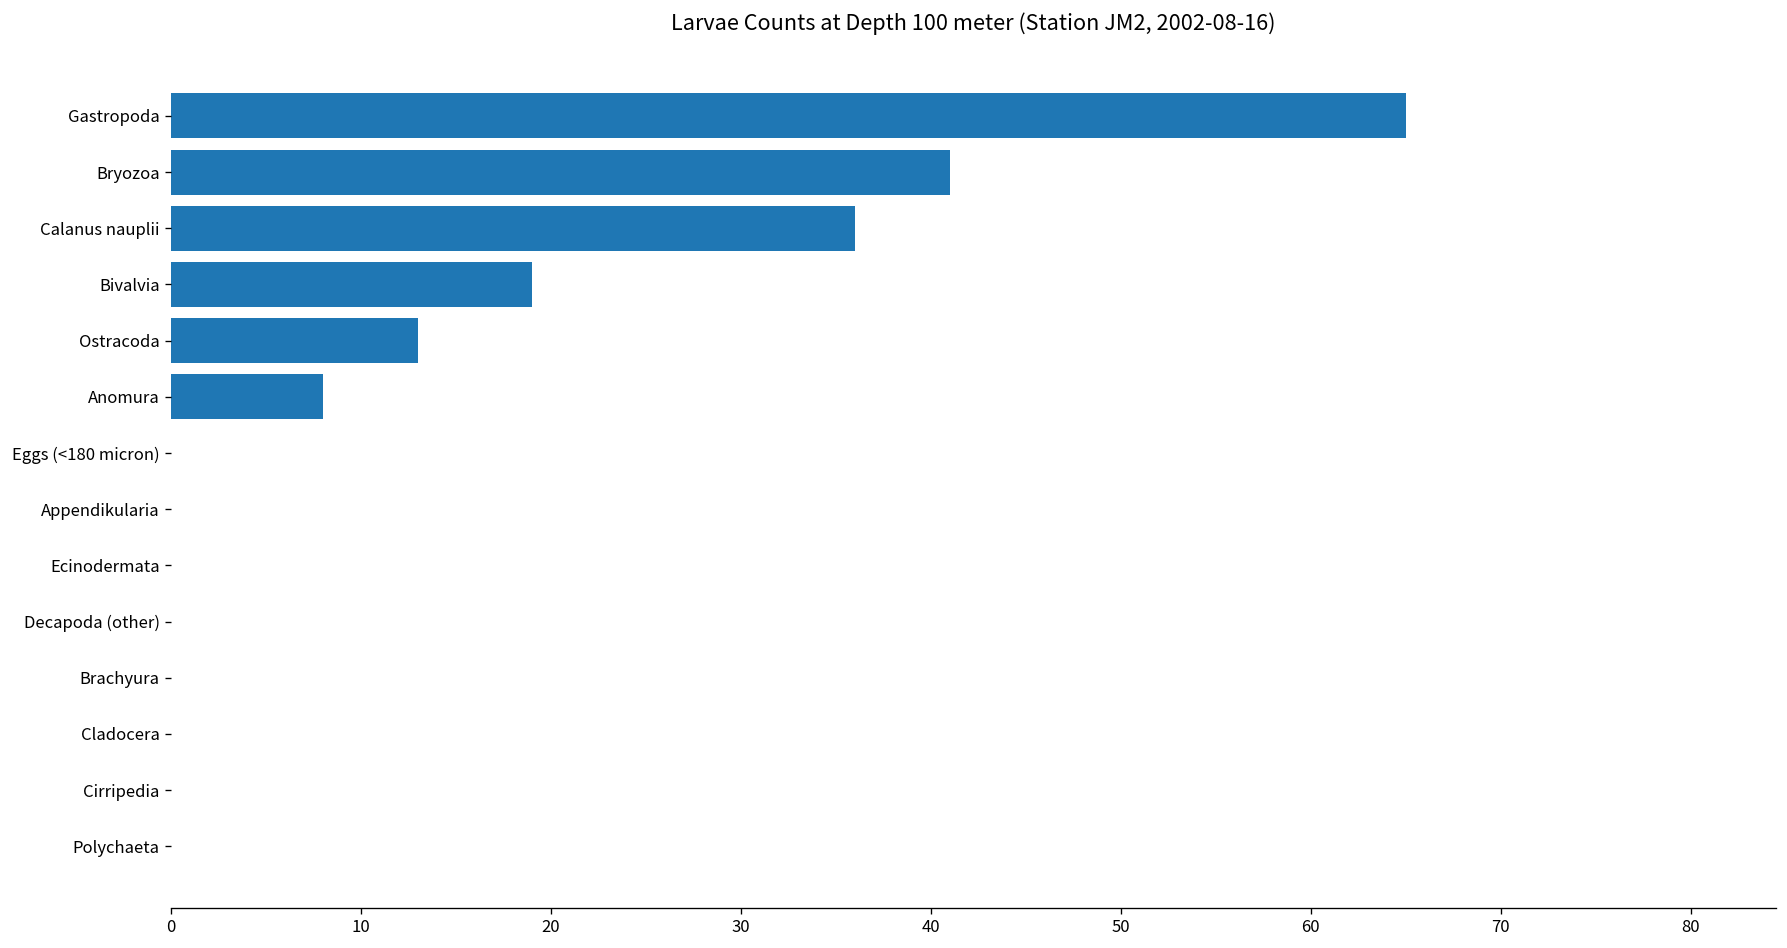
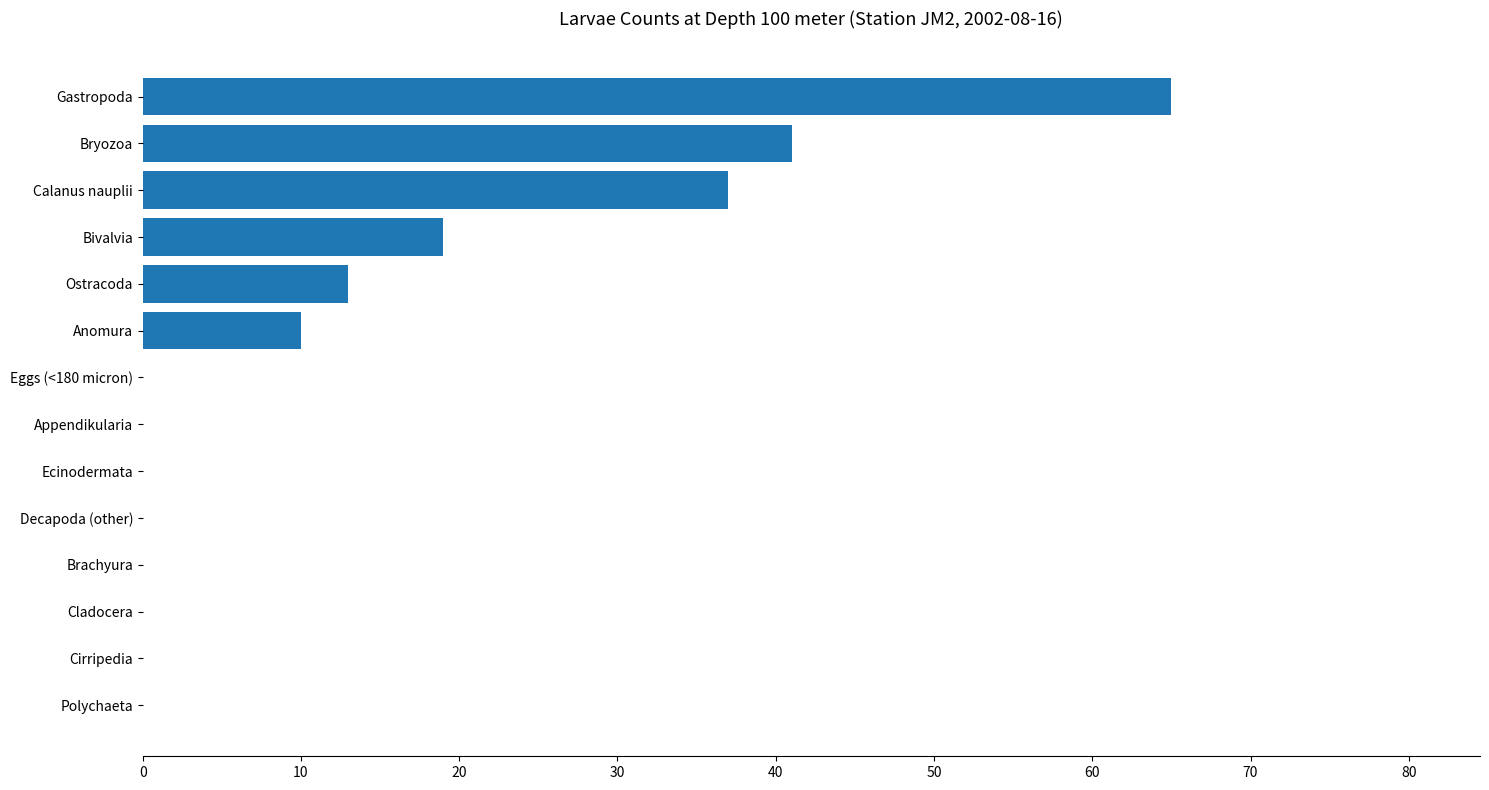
  {
    "Gastropoda": 65,
    "Bryozoa": 41,
-   "Calanus nauplii": 36,
+   "Calanus nauplii": 37,
    "Bivalvia": 19,
    "Ostracoda": 13,
-   "Anomura": 8,
+   "Anomura": 10,
    "Eggs (<180 micron)": 0,
    "Appendikularia": 0,
    "Ecinodermata": 0,
    "Decapoda (other)": 0,
    "Brachyura": 0,
    "Cladocera": 0,
    "Cirripedia": 0,
    "Polychaeta": 0
  }
